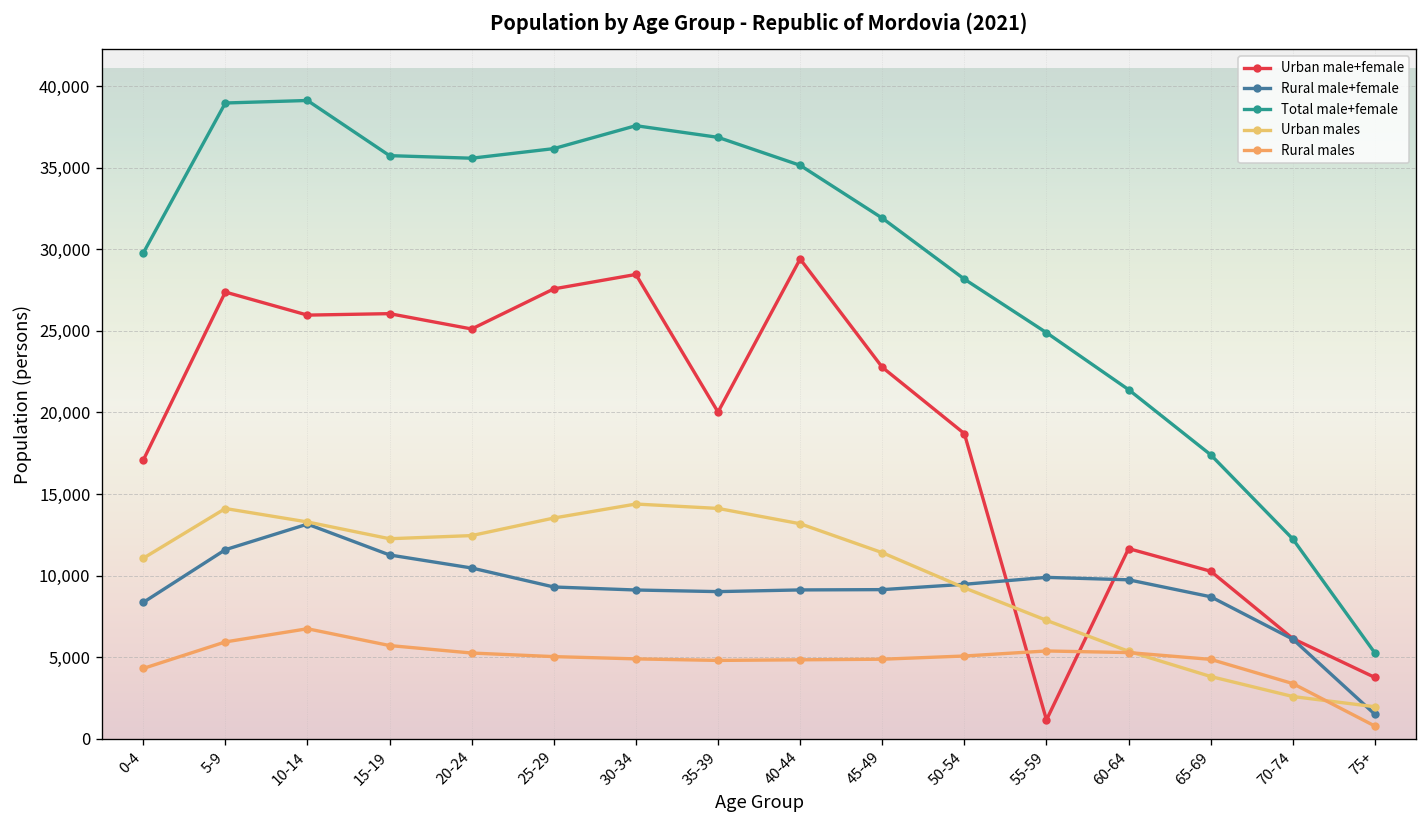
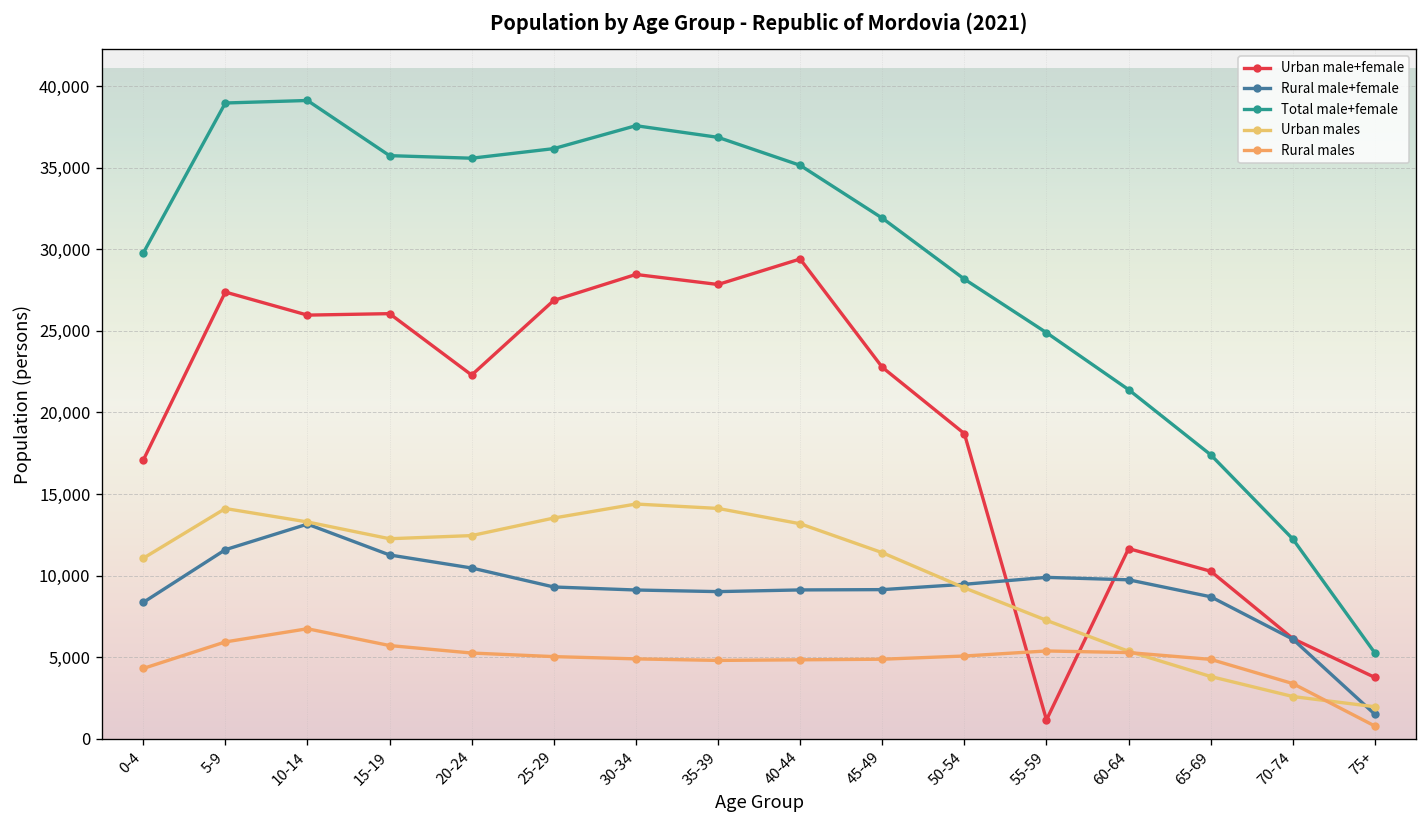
  {
    "Urban male+female": {
      "0-4": "17,100",
      "5-9": "27,400",
      "10-14": "26,000",
      "15-19": "26,100",
-     "20-24": "25,100",
-     "25-29": "27,600",
+     "20-24": "22,300",
+     "25-29": "26,900",
      "30-34": "28,500",
-     "35-39": "20,000",
+     "35-39": "27,800",
      "40-44": "29,400",
      "45-49": "22,800",
      "50-54": "18,700",
      "55-59": "1,200",
      "60-64": "11,700",
      "65-69": "10,300",
      "75+": "3,800"
    }
  }
